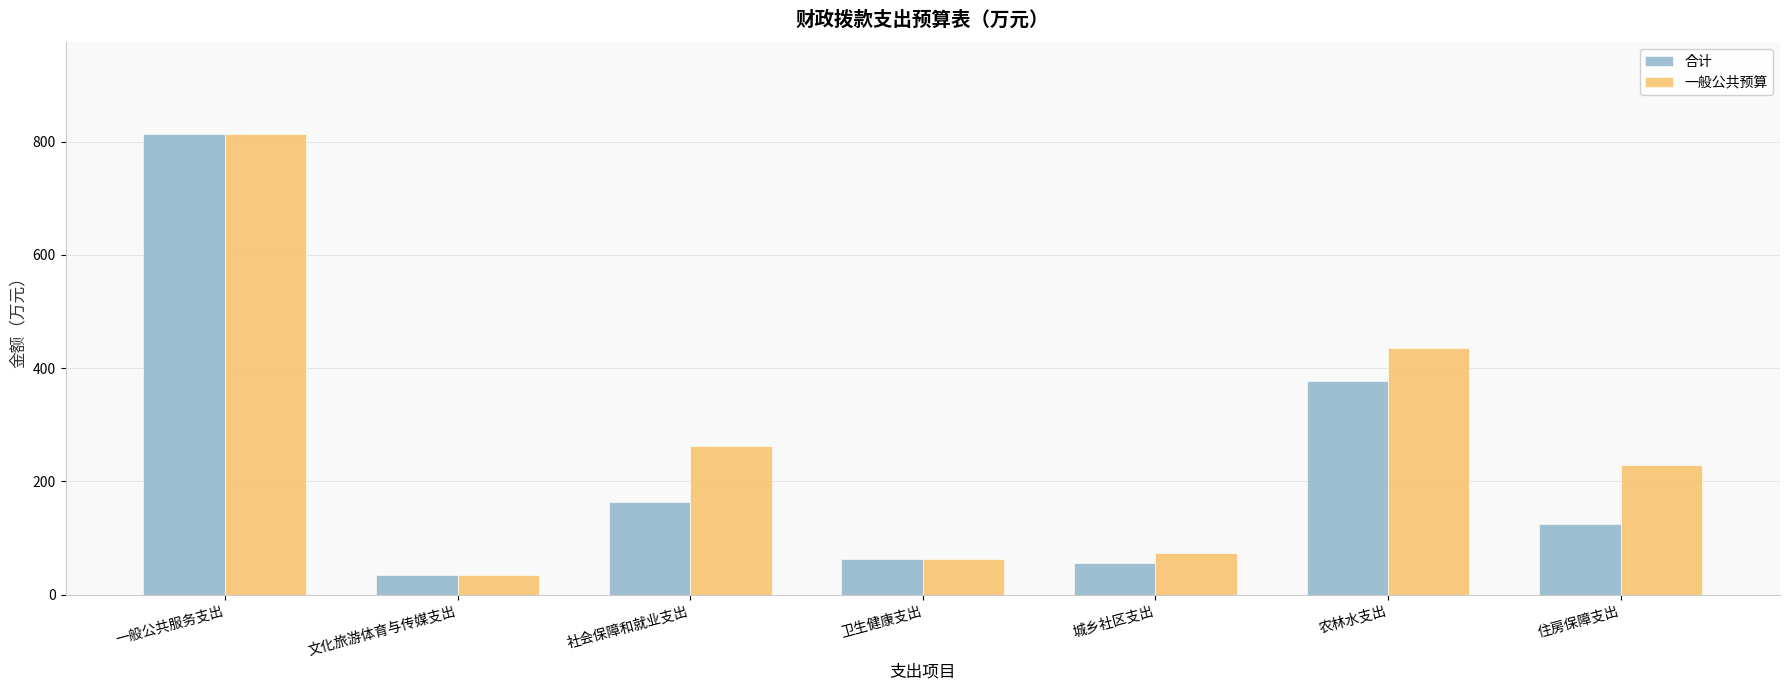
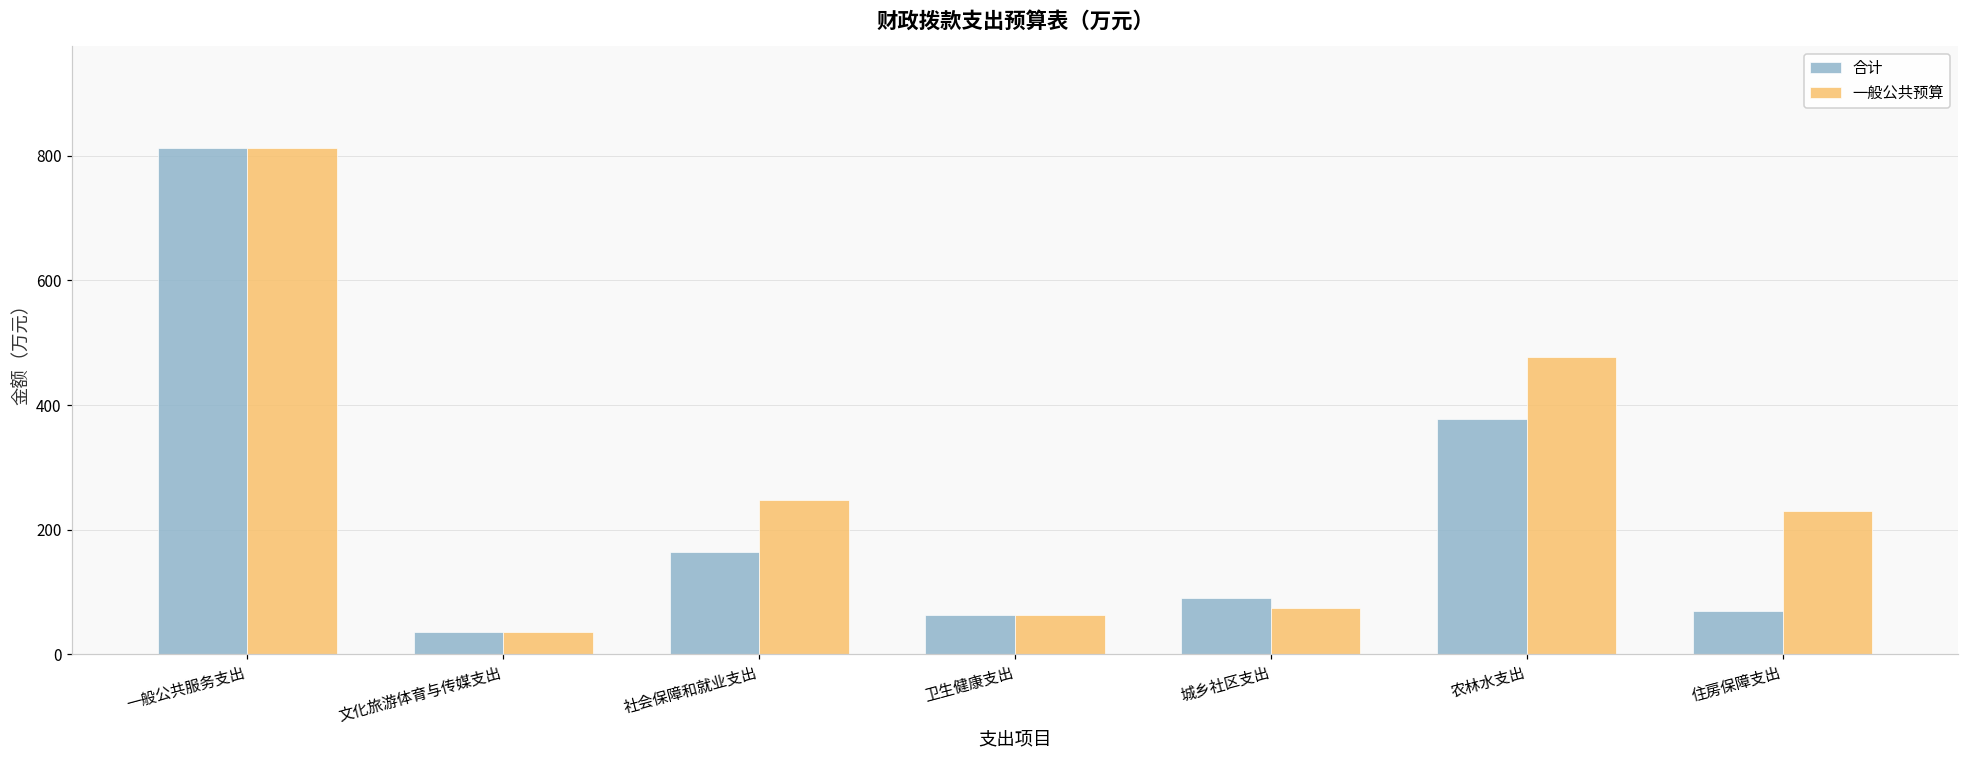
  {
    "合计": {
      "一般公共服务支出": 810,
      "文化旅游体育与传媒支出": 40,
      "社会保障和就业支出": 160,
      "卫生健康支出": 60,
-     "城乡社区支出": 60,
+     "城乡社区支出": 90,
      "农林水支出": 380,
-     "住房保障支出": 130
+     "住房保障支出": 70
    },
    "一般公共预算": {
      "一般公共服务支出": 810,
      "文化旅游体育与传媒支出": 40,
-     "社会保障和就业支出": 260,
+     "社会保障和就业支出": 250,
      "卫生健康支出": 60,
      "城乡社区支出": 70,
-     "农林水支出": 440,
+     "农林水支出": 480,
      "住房保障支出": 230
    }
  }
